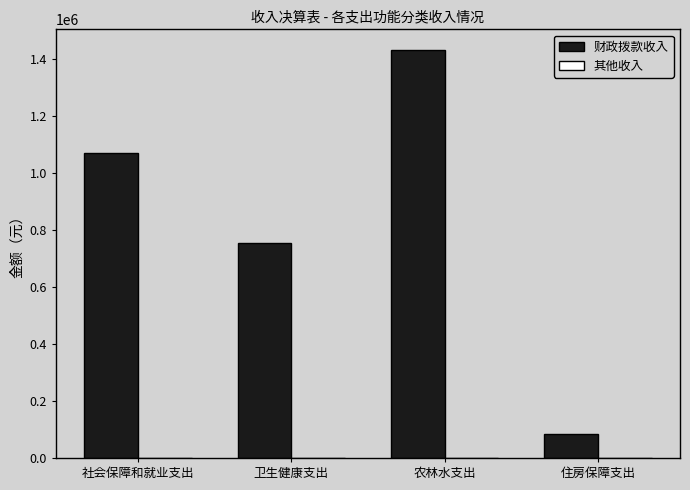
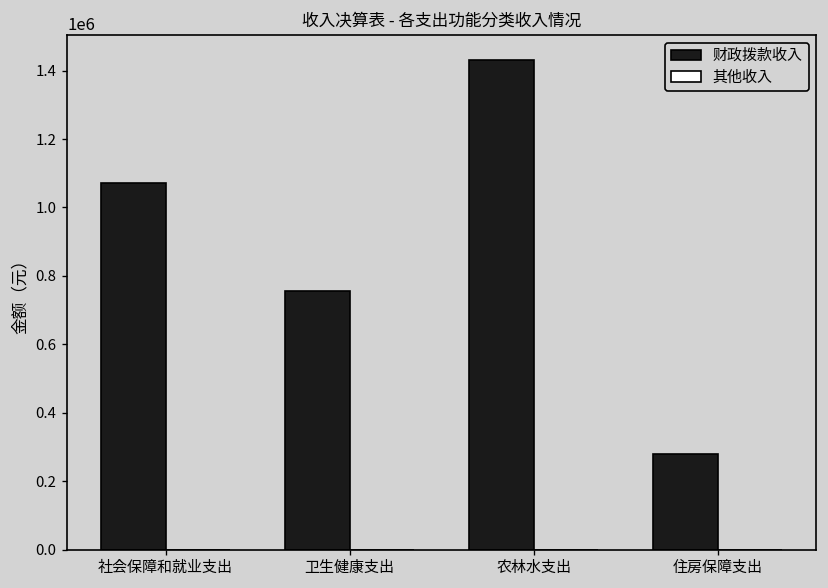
  {
    "财政拨款收入": {
      "社会保障和就业支出": 1070000,
      "卫生健康支出": 750000,
      "农林水支出": 1430000,
-     "住房保障支出": 90000
+     "住房保障支出": 280000
    },
    "其他收入": {
      "社会保障和就业支出": 0,
      "卫生健康支出": 0,
      "住房保障支出": 0
    }
  }
